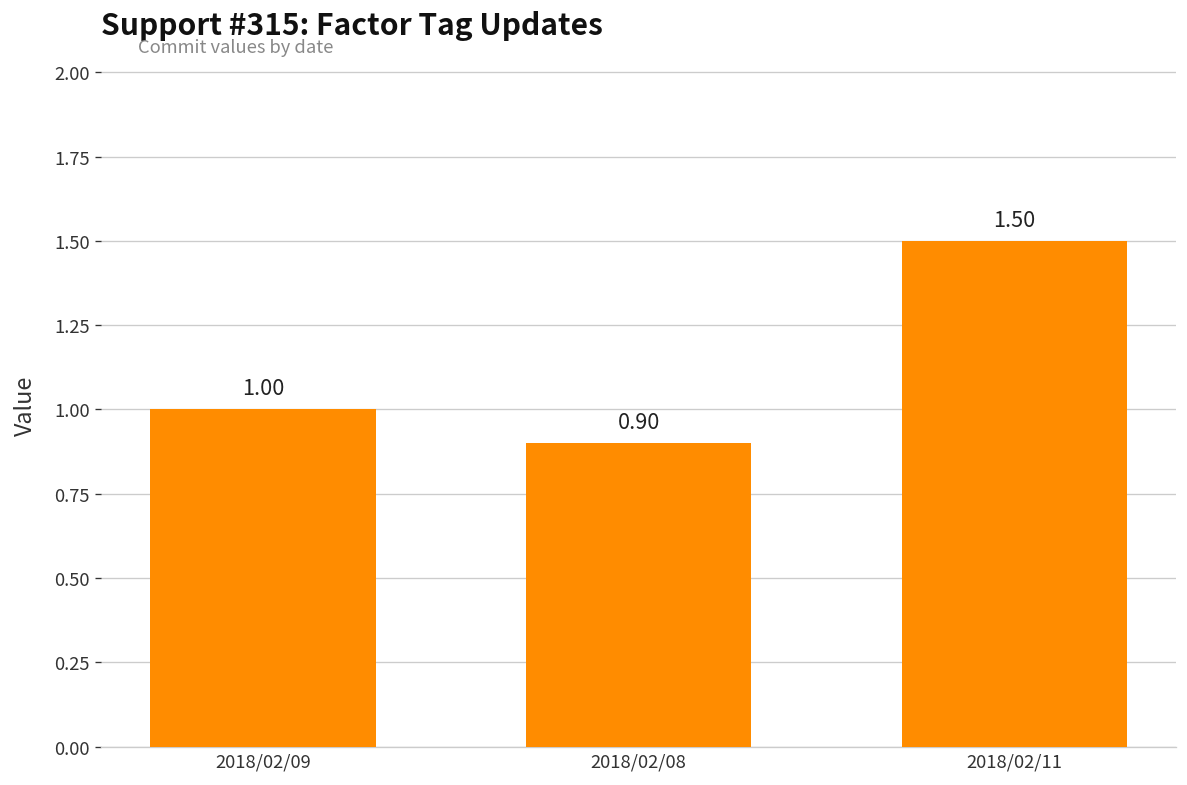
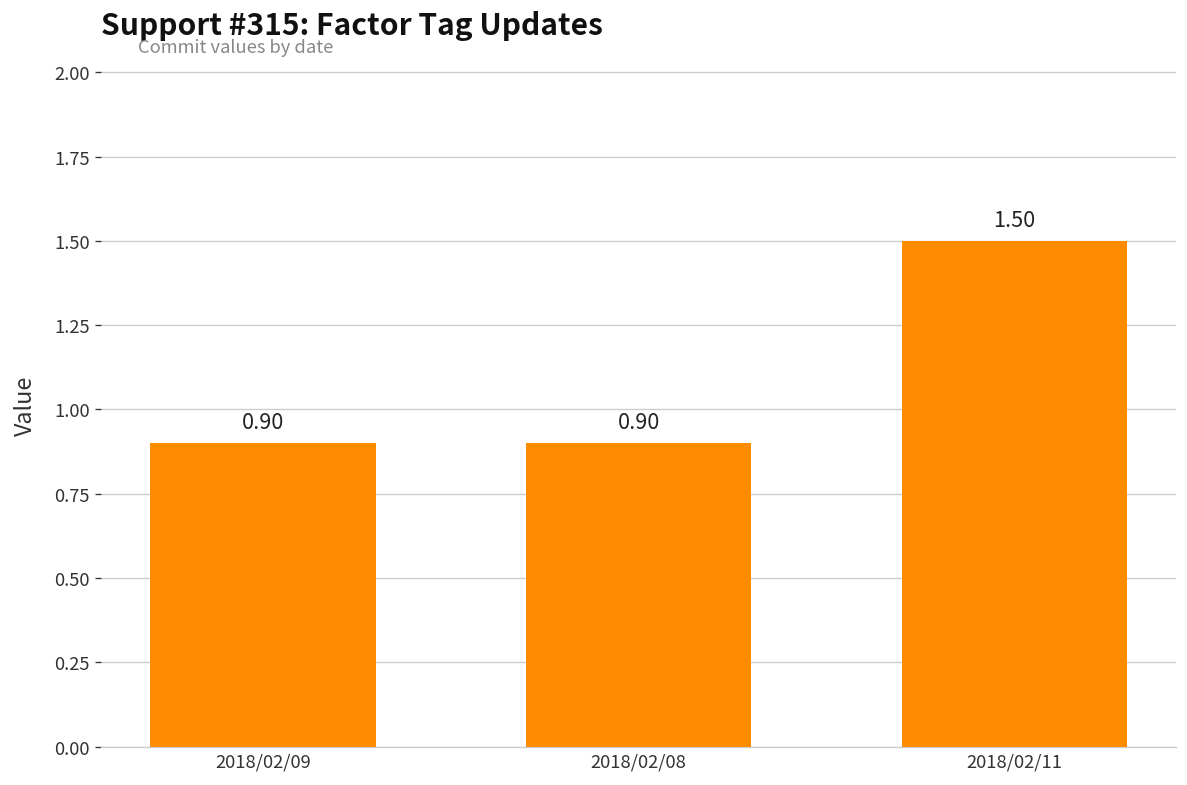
  {
-   "2018/02/09": 1.00,
+   "2018/02/09": 0.90,
    "2018/02/08": 0.90,
    "2018/02/11": 1.50
  }
